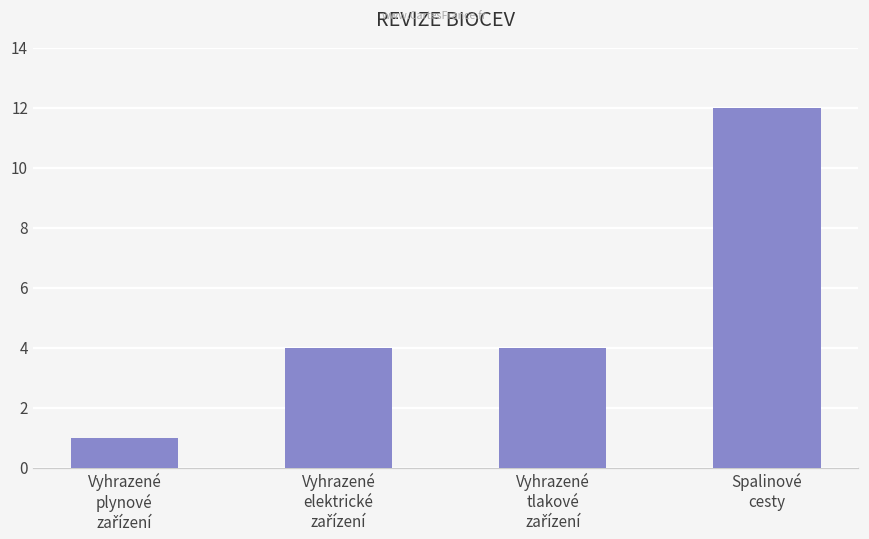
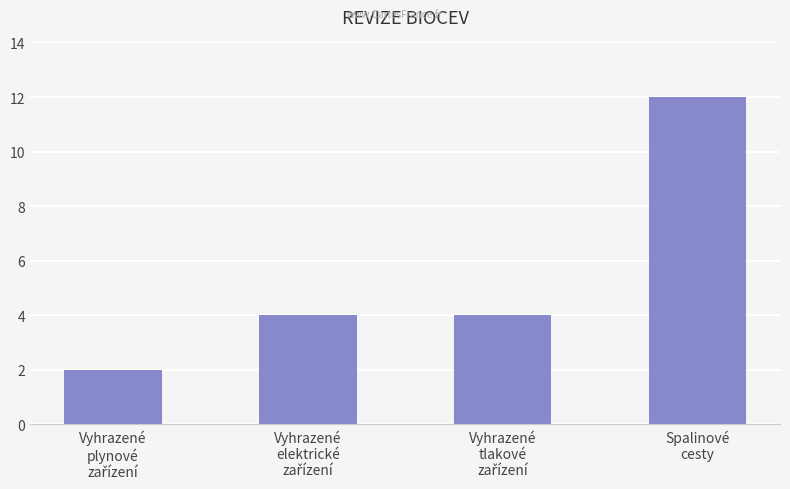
  {
-   "Vyhrazené plynové zařízení": 1,
+   "Vyhrazené plynové zařízení": 2,
    "Vyhrazené elektrické zařízení": 4,
    "Vyhrazené tlakové zařízení": 4,
    "Spalinové cesty": 12
  }
